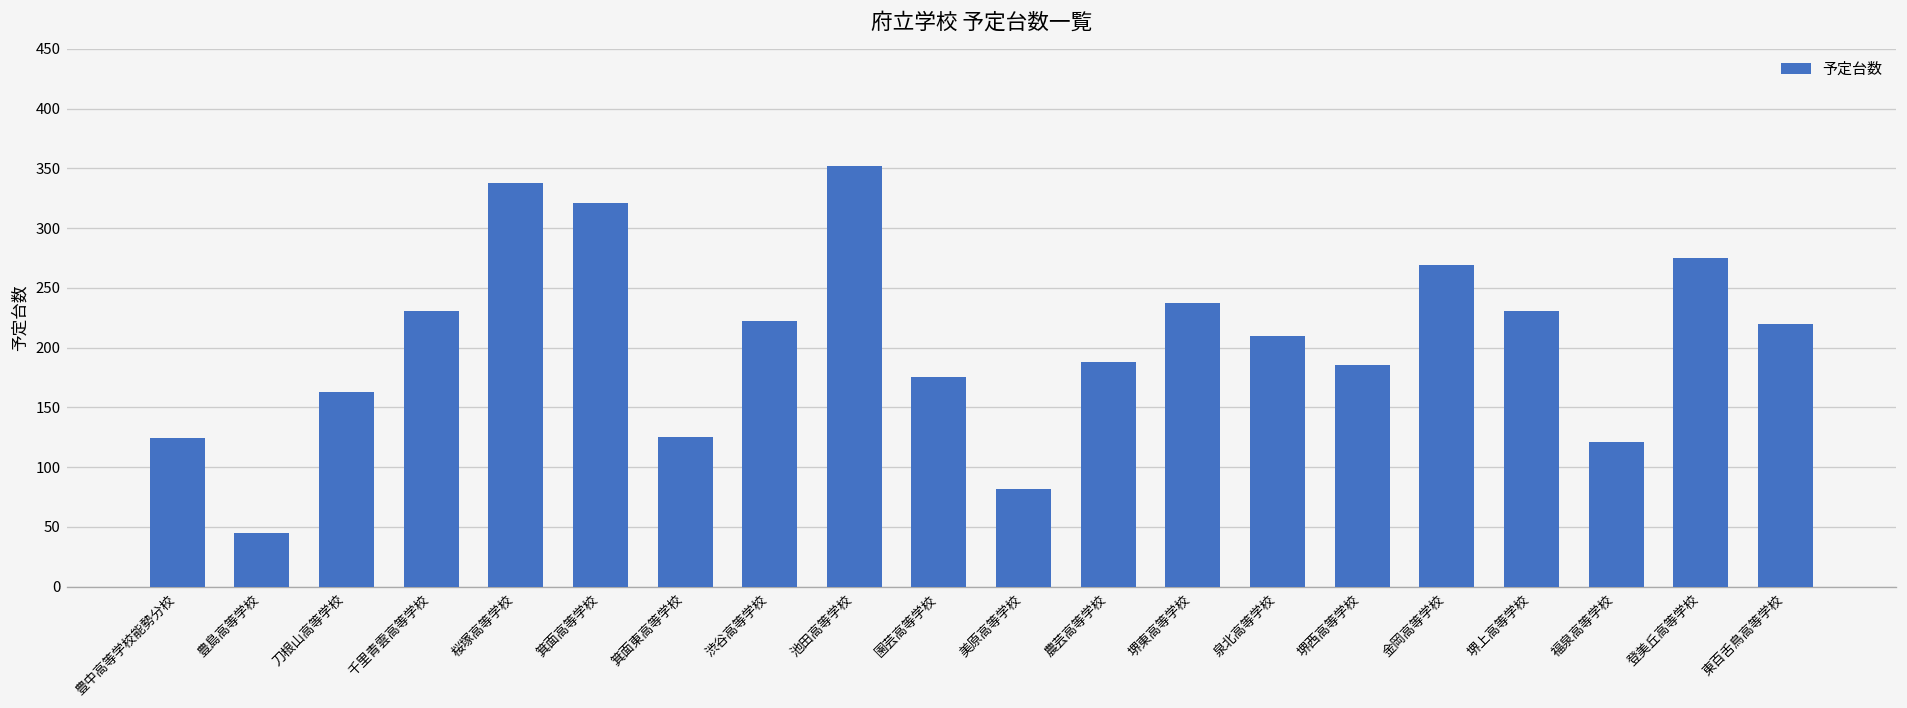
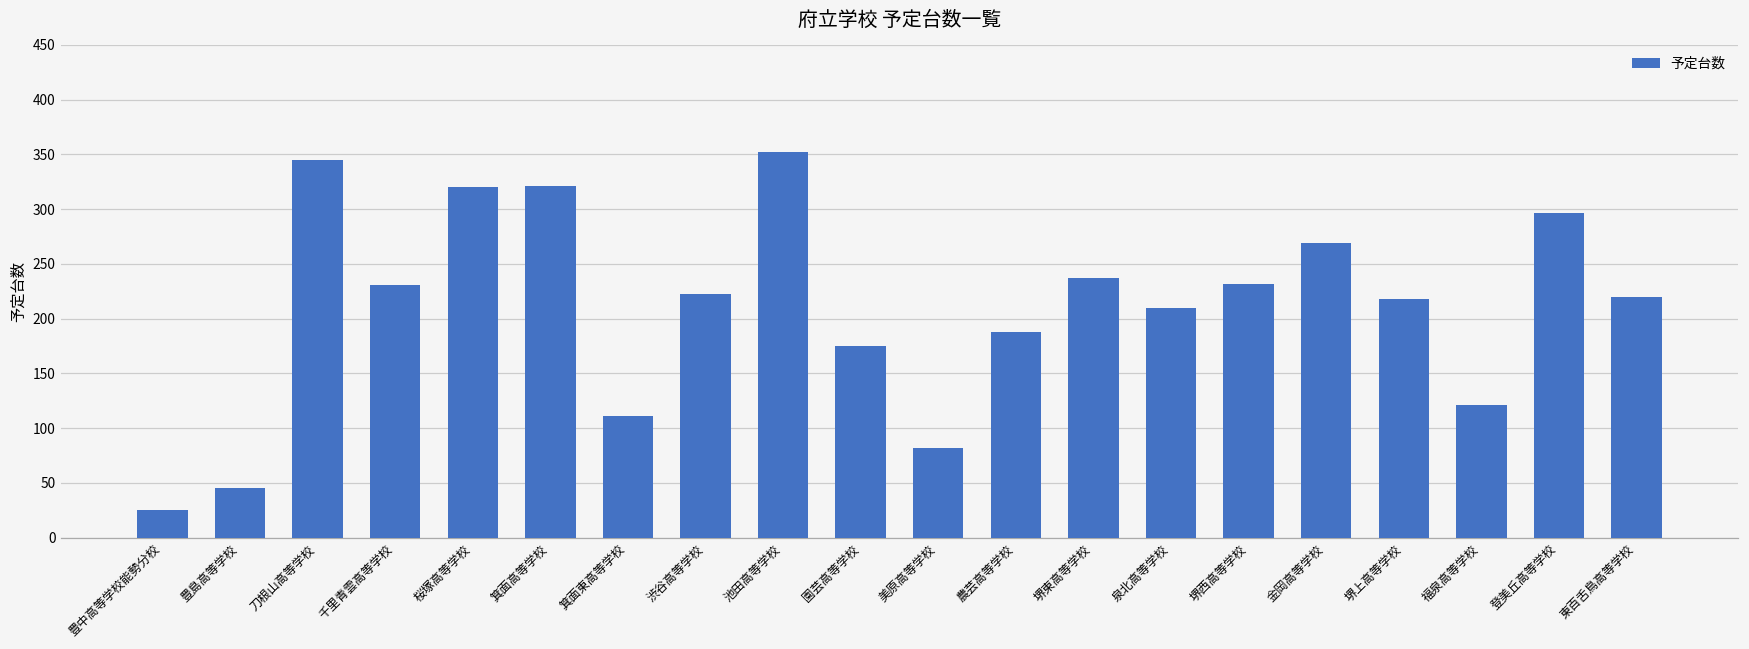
  {
-   "豊中高等学校能勢分校": 120,
+   "豊中高等学校能勢分校": 30,
    "豊島高等学校": 50,
-   "刀根山高等学校": 160,
+   "刀根山高等学校": 350,
    "千里青雲高等学校": 230,
-   "桜塚高等学校": 340,
+   "桜塚高等学校": 320,
    "箕面高等学校": 320,
-   "箕面東高等学校": 130,
+   "箕面東高等学校": 110,
    "渋谷高等学校": 220,
    "池田高等学校": 350,
    "園芸高等学校": 180,
    "美原高等学校": 80,
    "農芸高等学校": 190,
    "堺東高等学校": 240,
    "泉北高等学校": 210,
-   "堺西高等学校": 190,
+   "堺西高等学校": 230,
    "金岡高等学校": 270,
-   "堺上高等学校": 230,
+   "堺上高等学校": 220,
    "福泉高等学校": 120,
-   "登美丘高等学校": 280,
+   "登美丘高等学校": 300,
    "東百舌鳥高等学校": 220
  }
